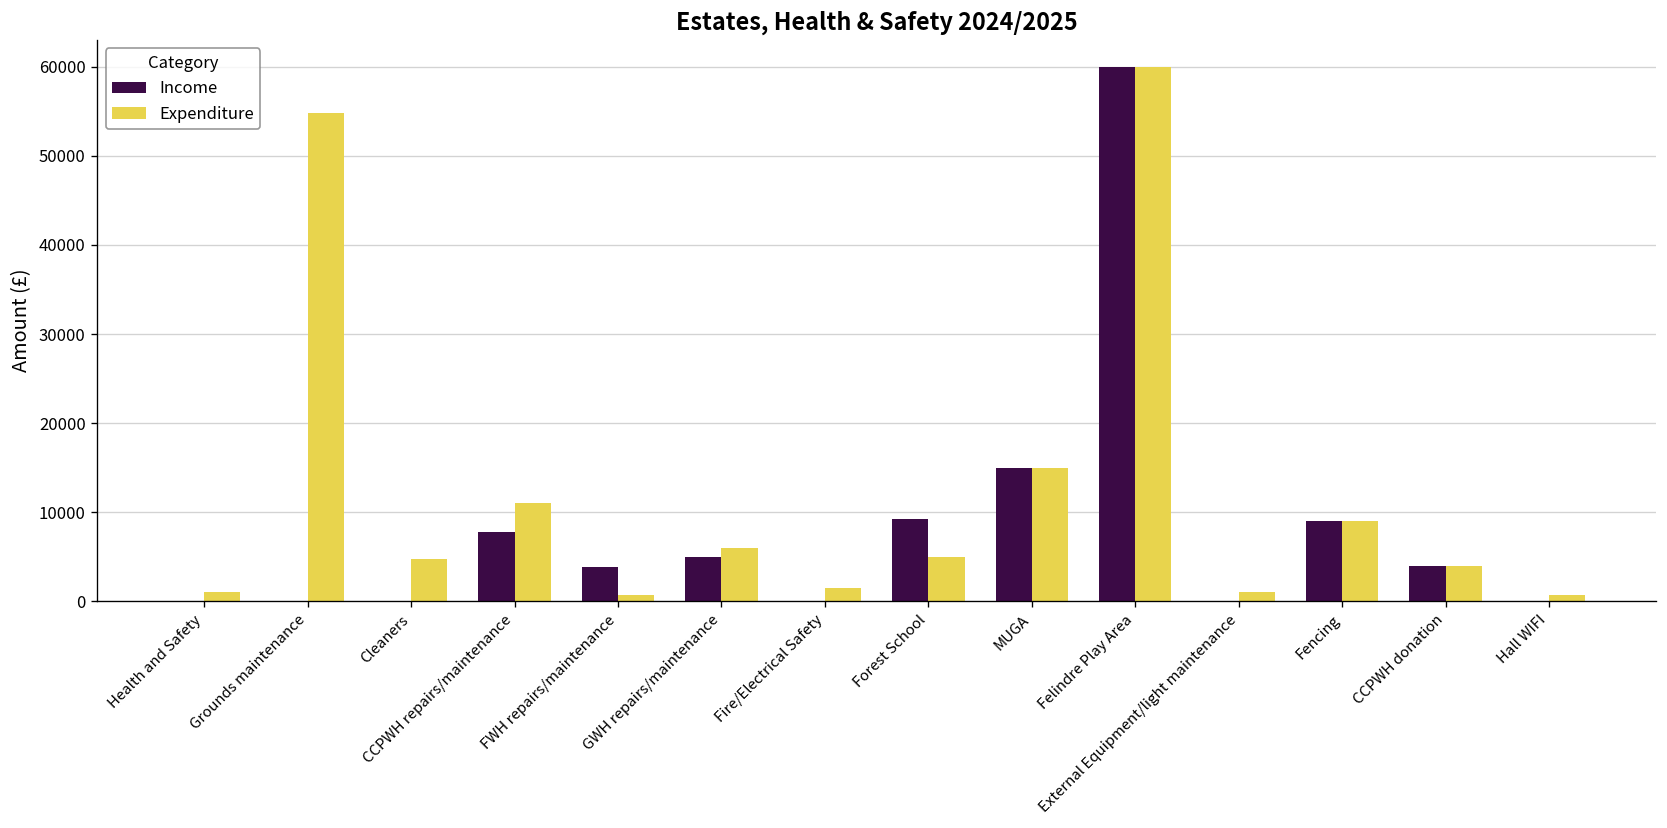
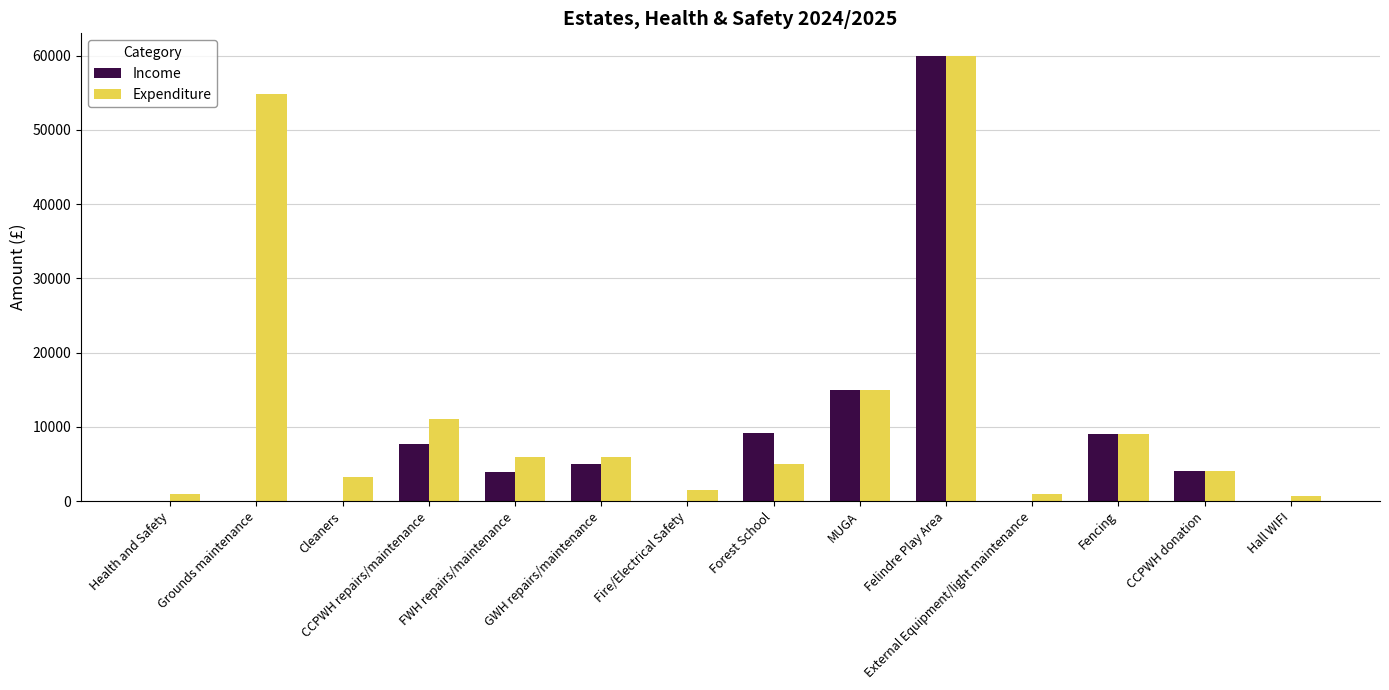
  {
    "Income": {
      "Health and Safety": 0,
      "Grounds maintenance": 0,
      "Cleaners": 0,
      "CCPWH repairs/maintenance": 8000,
      "FWH repairs/maintenance": 4000,
      "GWH repairs/maintenance": 5000,
      "Fire/Electrical Safety": 0,
      "Forest School": 9000,
      "MUGA": 15000,
      "Felindre Play Area": 60000,
      "External Equipment/light maintenance": 0,
      "Fencing": 9000,
      "CCPWH donation": 4000,
      "Hall WIFI": 0
    },
    "Expenditure": {
      "Health and Safety": 1000,
      "Grounds maintenance": 55000,
-     "Cleaners": 5000,
+     "Cleaners": 3000,
      "CCPWH repairs/maintenance": 11000,
-     "FWH repairs/maintenance": 1000,
+     "FWH repairs/maintenance": 6000,
      "GWH repairs/maintenance": 6000,
      "Fire/Electrical Safety": 2000,
      "Forest School": 5000,
      "MUGA": 15000,
      "Felindre Play Area": 60000,
      "External Equipment/light maintenance": 1000,
      "Fencing": 9000,
      "CCPWH donation": 4000,
      "Hall WIFI": 1000
    }
  }
